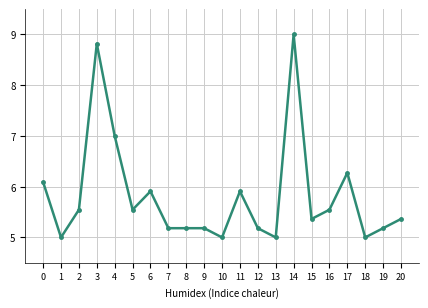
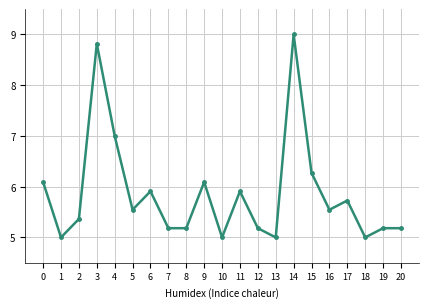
  {
    "0": 6.1,
    "1": 5.0,
-   "2": 5.5,
+   "2": 5.4,
    "3": 8.8,
    "4": 7.0,
    "5": 5.5,
    "6": 5.9,
    "7": 5.2,
    "8": 5.2,
-   "9": 5.2,
+   "9": 6.1,
    "10": 5.0,
    "11": 5.9,
    "12": 5.2,
    "13": 5.0,
    "14": 9.0,
-   "15": 5.4,
+   "15": 6.3,
    "16": 5.5,
-   "17": 6.3,
+   "17": 5.7,
    "18": 5.0,
    "19": 5.2,
-   "20": 5.4
+   "20": 5.2
  }
